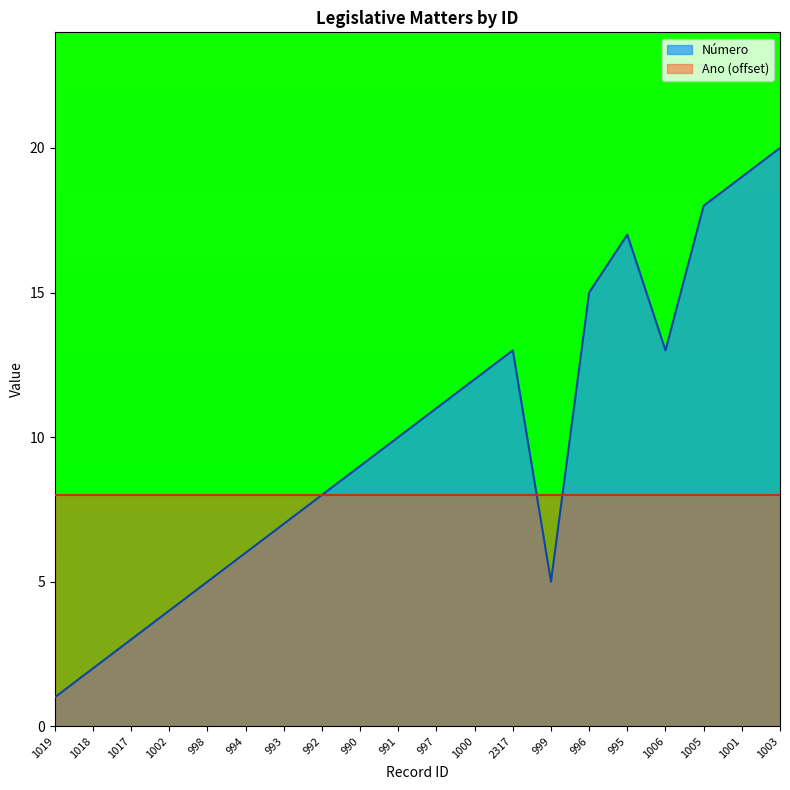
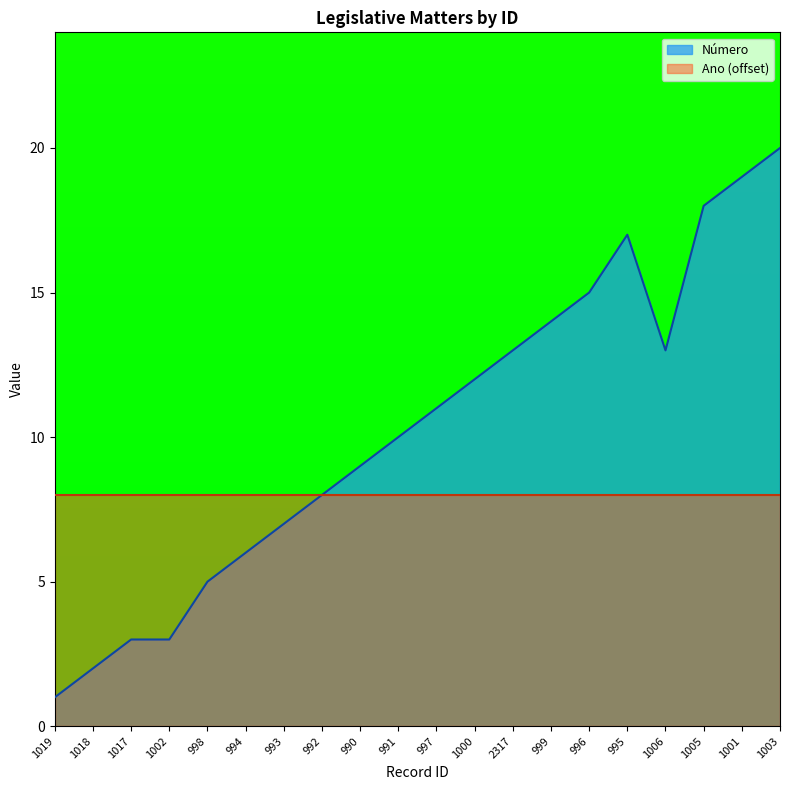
  {
    "Número": {
      "1019": 1,
      "1018": 2,
      "1017": 3,
-     "1002": 4,
+     "1002": 3,
      "998": 5,
      "994": 6,
      "993": 7,
      "990": 9,
      "991": 10,
      "997": 11,
      "1000": 12,
      "2317": 13,
-     "999": 5,
+     "999": 14,
      "996": 15,
      "995": 17,
      "1006": 13,
      "1005": 18,
      "1001": 19,
      "1003": 20
    },
    "Ano (offset)": {
      "1019": 8,
      "1018": 8,
      "1017": 8,
      "1002": 8,
      "998": 8,
      "994": 8,
      "993": 8,
      "990": 8,
      "991": 8,
      "997": 8,
      "1000": 8,
      "2317": 8,
      "999": 8,
      "996": 8,
      "995": 8,
      "1006": 8,
      "1005": 8,
      "1001": 8,
      "1003": 8
    }
  }
